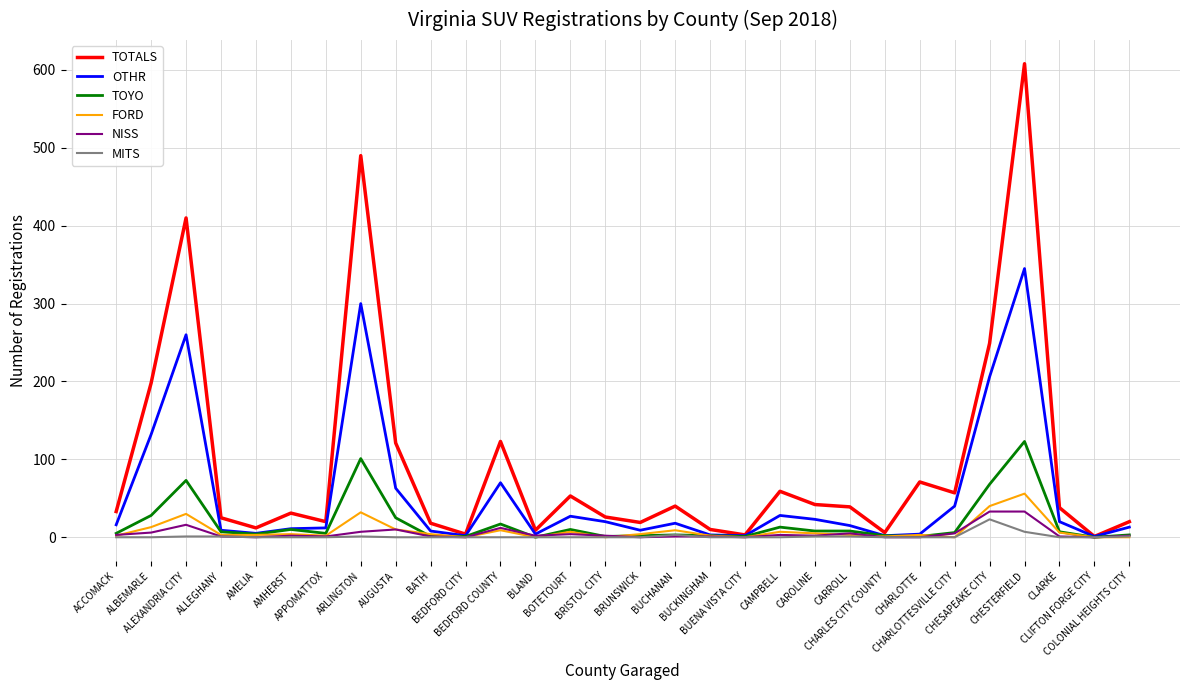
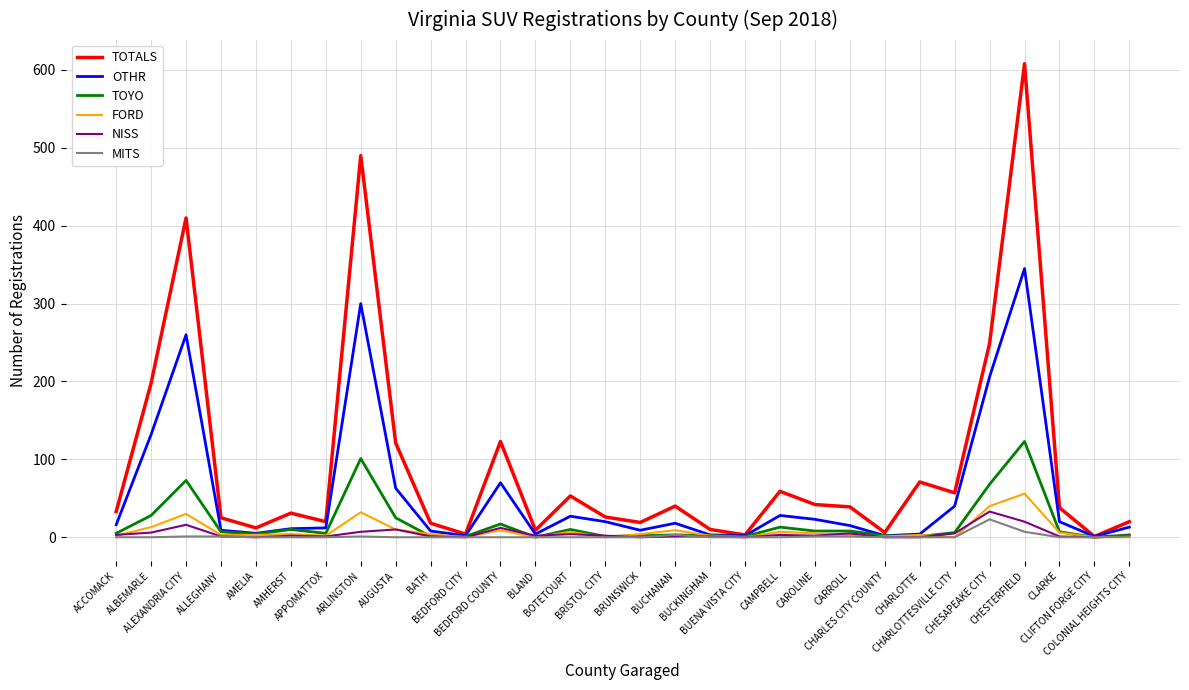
  {
    "TOTALS": {
      "ACCOMACK": 30,
      "ALBEMARLE": 200,
      "ALEXANDRIA CITY": 410,
      "ALLEGHANY": 30,
      "AMELIA": 10,
      "AMHERST": 30,
      "APPOMATTOX": 20,
      "ARLINGTON": 490,
      "AUGUSTA": 120,
      "BATH": 20,
      "BEDFORD COUNTY": 120,
      "BLAND": 10,
      "BOTETOURT": 50,
      "BRISTOL CITY": 30,
      "BRUNSWICK": 20,
      "BUCHANAN": 40,
      "BUCKINGHAM": 10,
      "CAMPBELL": 60,
      "CAROLINE": 40,
      "CARROLL": 40,
      "CHARLES CITY COUNTY": 10,
      "CHARLOTTE": 70,
      "CHARLOTTESVILLE CITY": 60,
      "CHESAPEAKE CITY": 250,
      "CHESTERFIELD": 610,
      "CLARKE": 40,
      "COLONIAL HEIGHTS CITY": 20
    },
    "OTHR": {
      "ACCOMACK": 20,
      "ALBEMARLE": 130,
      "ALEXANDRIA CITY": 260,
      "APPOMATTOX": 10,
      "ARLINGTON": 300,
      "AUGUSTA": 60,
      "BATH": 10,
      "BEDFORD COUNTY": 70,
      "BOTETOURT": 30,
      "BRISTOL CITY": 20,
      "BRUNSWICK": 10,
      "BUCHANAN": 20,
      "CAMPBELL": 30,
      "CAROLINE": 20,
      "CARROLL": 20,
      "CHARLOTTESVILLE CITY": 40,
      "CHESAPEAKE CITY": 210,
      "CHESTERFIELD": 350,
      "CLARKE": 20,
      "COLONIAL HEIGHTS CITY": 10
    },
    "TOYO": {
      "ALBEMARLE": 30,
      "ALEXANDRIA CITY": 70,
      "ARLINGTON": 100,
      "AUGUSTA": 30,
      "BEDFORD COUNTY": 20,
      "CAMPBELL": 10,
      "CHESAPEAKE CITY": 70,
      "CHESTERFIELD": 120
    },
    "FORD": {
      "ALBEMARLE": 10,
      "ALEXANDRIA CITY": 30,
      "ARLINGTON": 30,
      "BUCHANAN": 10,
      "CAMPBELL": 10,
      "CHESAPEAKE CITY": 40,
      "CHESTERFIELD": 60
    },
    "NISS": {
      "ALBEMARLE": 10,
      "ALEXANDRIA CITY": 20,
      "ARLINGTON": 10,
      "CHESAPEAKE CITY": 30,
-     "CHESTERFIELD": 30
+     "CHESTERFIELD": 20
    },
    "MITS": {
      "ALBEMARLE": 0,
      "ALEXANDRIA CITY": 0,
      "ARLINGTON": 0,
      "AUGUSTA": 0,
      "BEDFORD COUNTY": 0,
      "BOTETOURT": 0,
      "CHESAPEAKE CITY": 20,
      "CHESTERFIELD": 10
    }
  }
